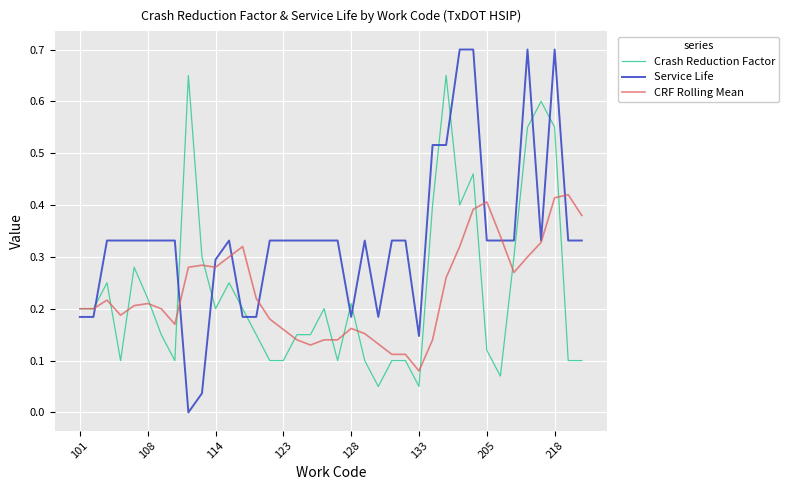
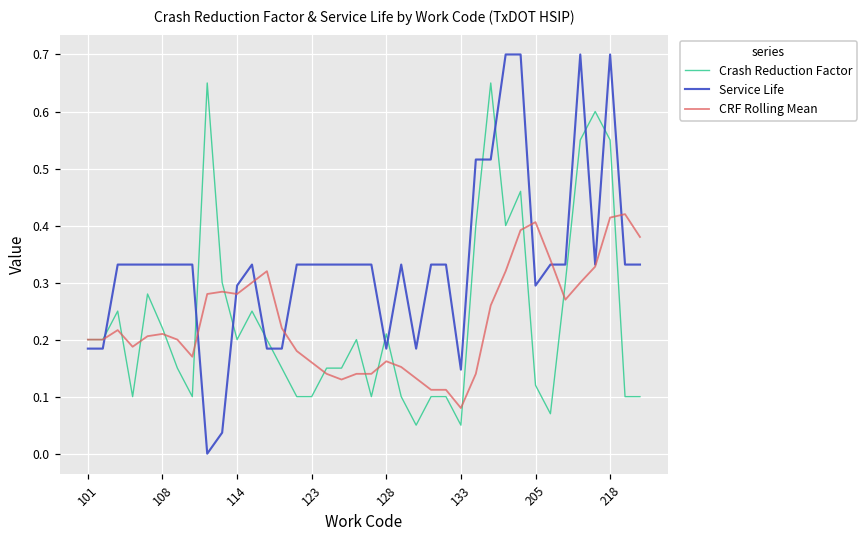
  {
    "Crash Reduction Factor": {
      "108": 0.22,
      "114": 0.20,
      "123": 0.10,
      "128": 0.21,
      "133": 0.05,
      "205": 0.12,
      "218": 0.55
    },
    "Service Life": {
      "101": 0.18,
      "108": 0.33,
      "114": 0.29,
      "123": 0.33,
      "128": 0.18,
      "133": 0.15,
-     "205": 0.33,
+     "205": 0.29,
      "218": 0.70
    },
    "CRF Rolling Mean": {
      "108": 0.21,
      "114": 0.28,
      "123": 0.16,
      "128": 0.16,
      "133": 0.08,
      "205": 0.41,
      "218": 0.41
    }
  }
